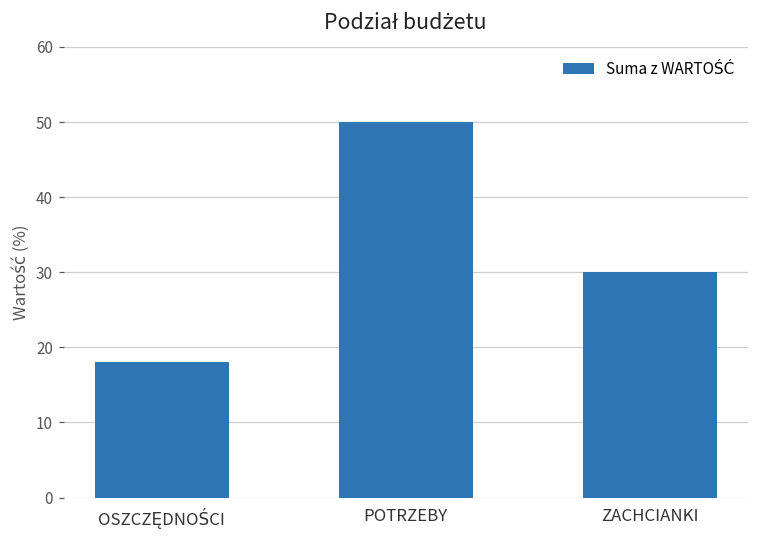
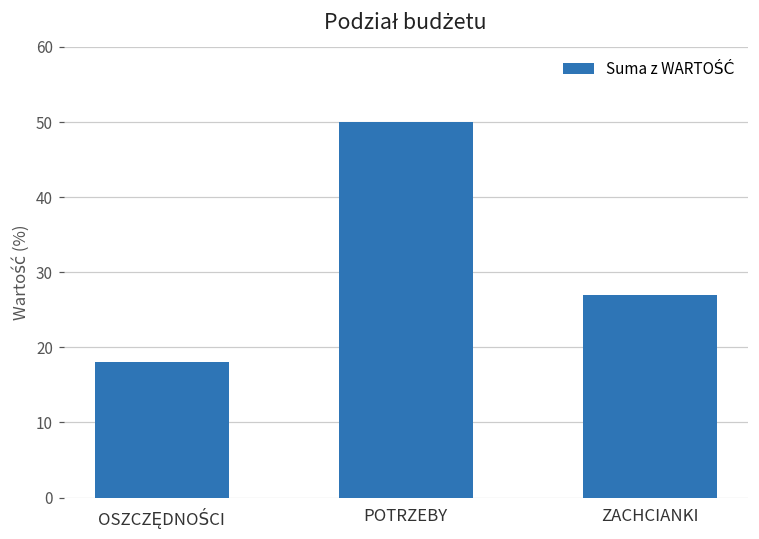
  {
    "OSZCZĘDNOŚCI": 18,
    "POTRZEBY": 50,
-   "ZACHCIANKI": 30
+   "ZACHCIANKI": 27
  }
